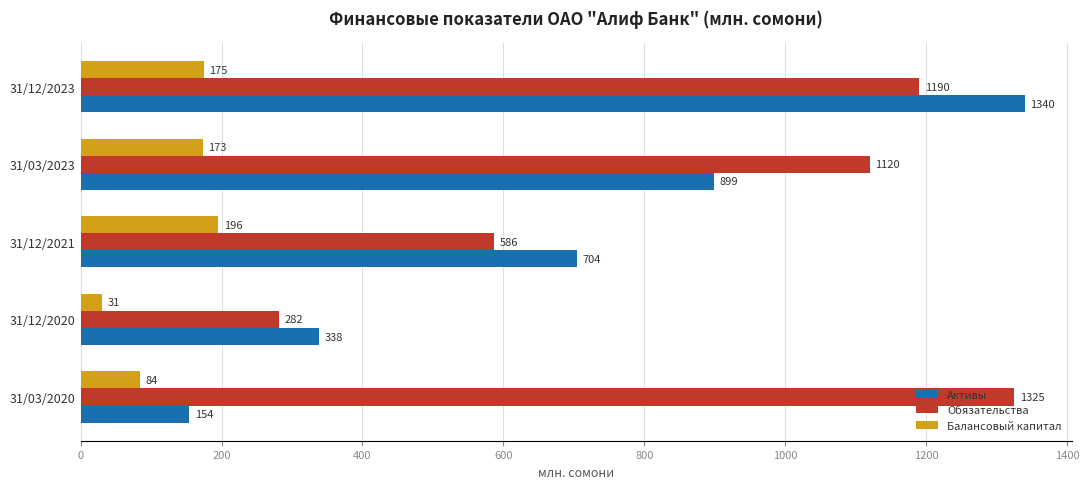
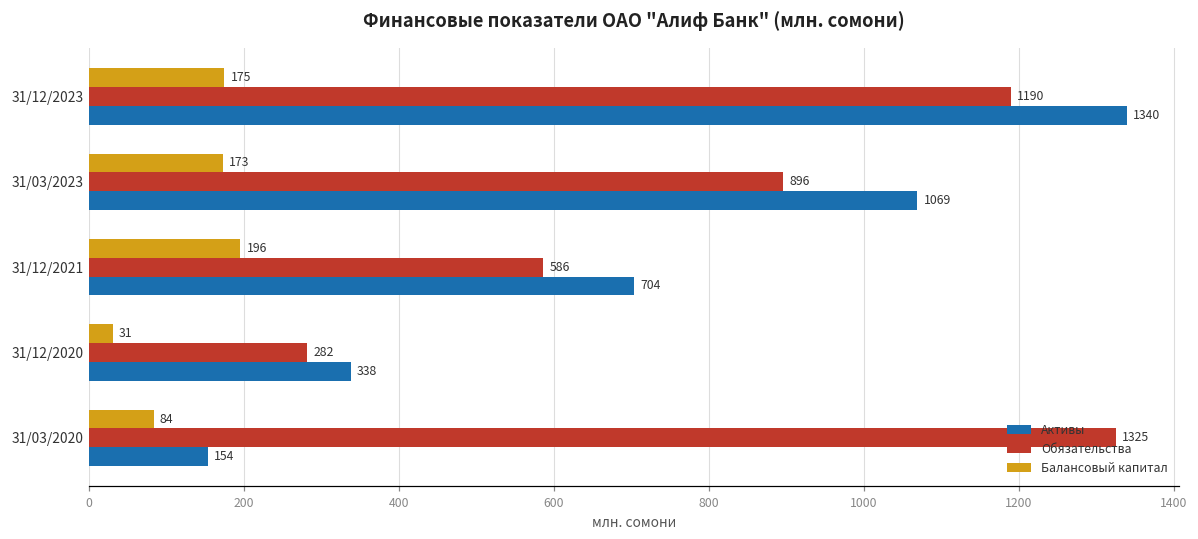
  {
    "Активы": {
      "31/12/2023": 1340,
-     "31/03/2023": 899,
+     "31/03/2023": 1069,
      "31/12/2021": 704,
      "31/12/2020": 338,
      "31/03/2020": 154
    },
    "Обязательства": {
      "31/12/2023": 1190,
-     "31/03/2023": 1120,
+     "31/03/2023": 896,
      "31/12/2021": 586,
      "31/12/2020": 282,
      "31/03/2020": 1325
    },
    "Балансовый капитал": {
      "31/12/2023": 175,
      "31/03/2023": 173,
      "31/12/2021": 196,
      "31/12/2020": 31,
      "31/03/2020": 84
    }
  }
